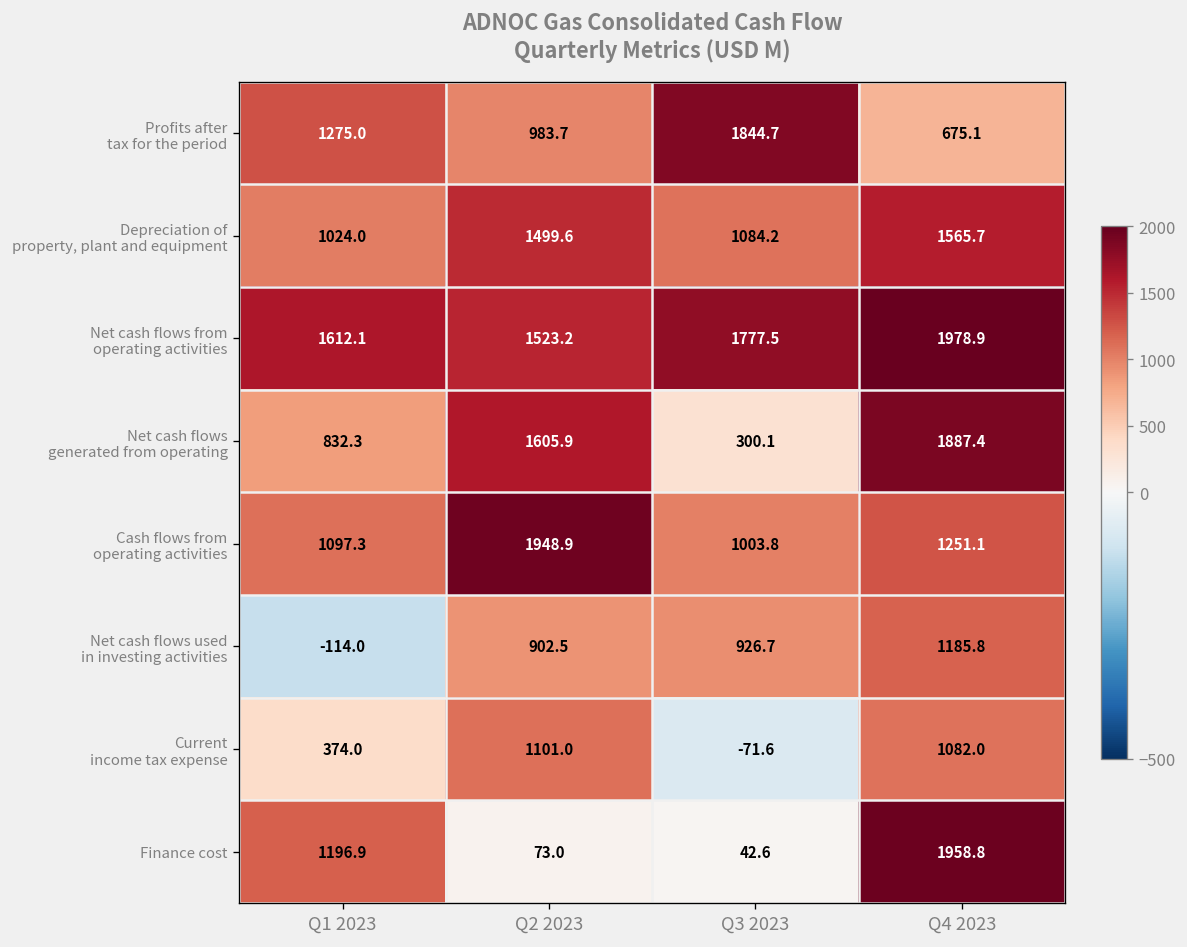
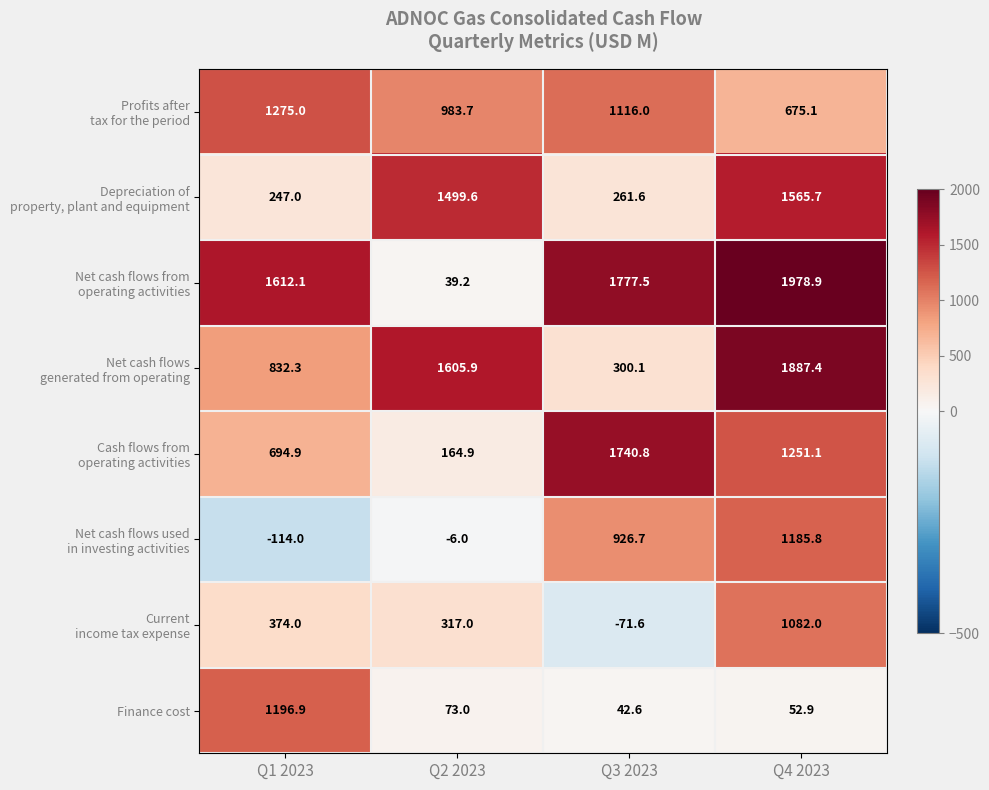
  {
    "Profits after tax for the period": {
      "Q1 2023": 1275.0,
      "Q2 2023": 983.7,
-     "Q3 2023": 1844.7,
+     "Q3 2023": 1116.0,
      "Q4 2023": 675.1
    },
    "Depreciation of property, plant and equipment": {
-     "Q1 2023": 1024.0,
+     "Q1 2023": 247.0,
      "Q2 2023": 1499.6,
-     "Q3 2023": 1084.2,
+     "Q3 2023": 261.6,
      "Q4 2023": 1565.7
    },
    "Net cash flows from operating activities": {
      "Q1 2023": 1612.1,
-     "Q2 2023": 1523.2,
+     "Q2 2023": 39.2,
      "Q3 2023": 1777.5,
      "Q4 2023": 1978.9
    },
    "Net cash flows generated from operating": {
      "Q1 2023": 832.3,
      "Q2 2023": 1605.9,
      "Q3 2023": 300.1,
      "Q4 2023": 1887.4
    },
    "Cash flows from operating activities": {
-     "Q1 2023": 1097.3,
-     "Q2 2023": 1948.9,
-     "Q3 2023": 1003.8,
+     "Q1 2023": 694.9,
+     "Q2 2023": 164.9,
+     "Q3 2023": 1740.8,
      "Q4 2023": 1251.1
    },
    "Net cash flows used in investing activities": {
      "Q1 2023": -114.0,
-     "Q2 2023": 902.5,
+     "Q2 2023": -6.0,
      "Q3 2023": 926.7,
      "Q4 2023": 1185.8
    },
    "Current income tax expense": {
      "Q1 2023": 374.0,
-     "Q2 2023": 1101.0,
+     "Q2 2023": 317.0,
      "Q3 2023": -71.6,
      "Q4 2023": 1082.0
    },
    "Finance cost": {
      "Q1 2023": 1196.9,
      "Q2 2023": 73.0,
      "Q3 2023": 42.6,
-     "Q4 2023": 1958.8
+     "Q4 2023": 52.9
    }
  }
